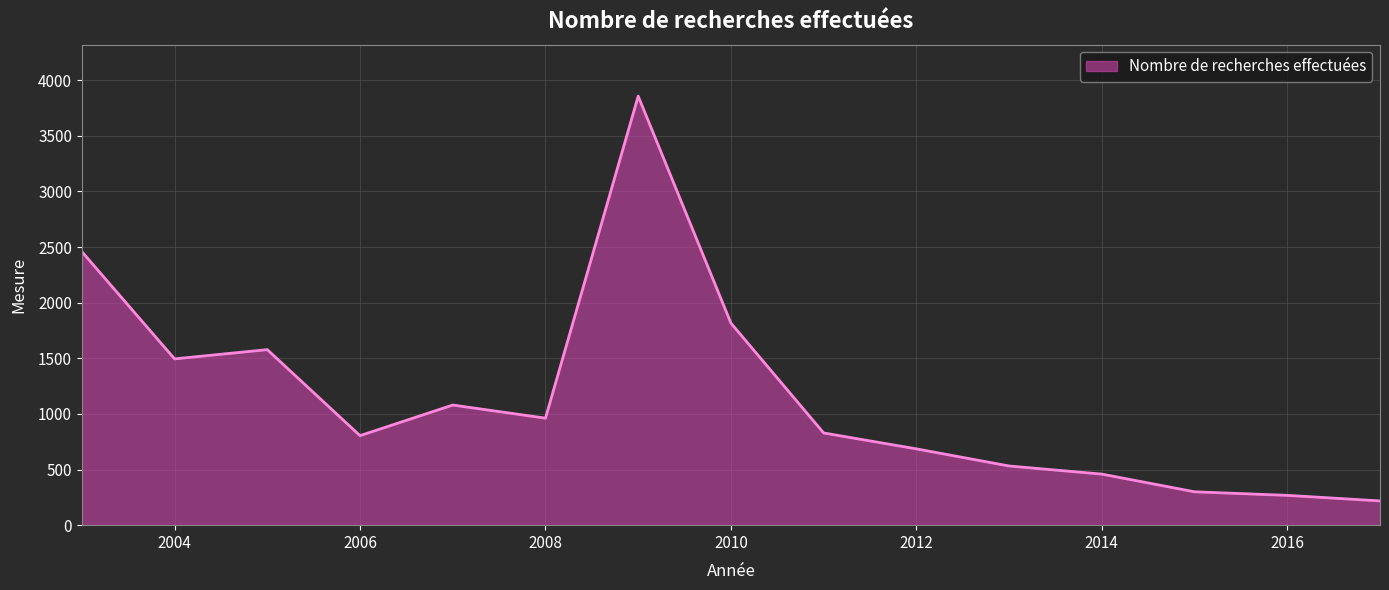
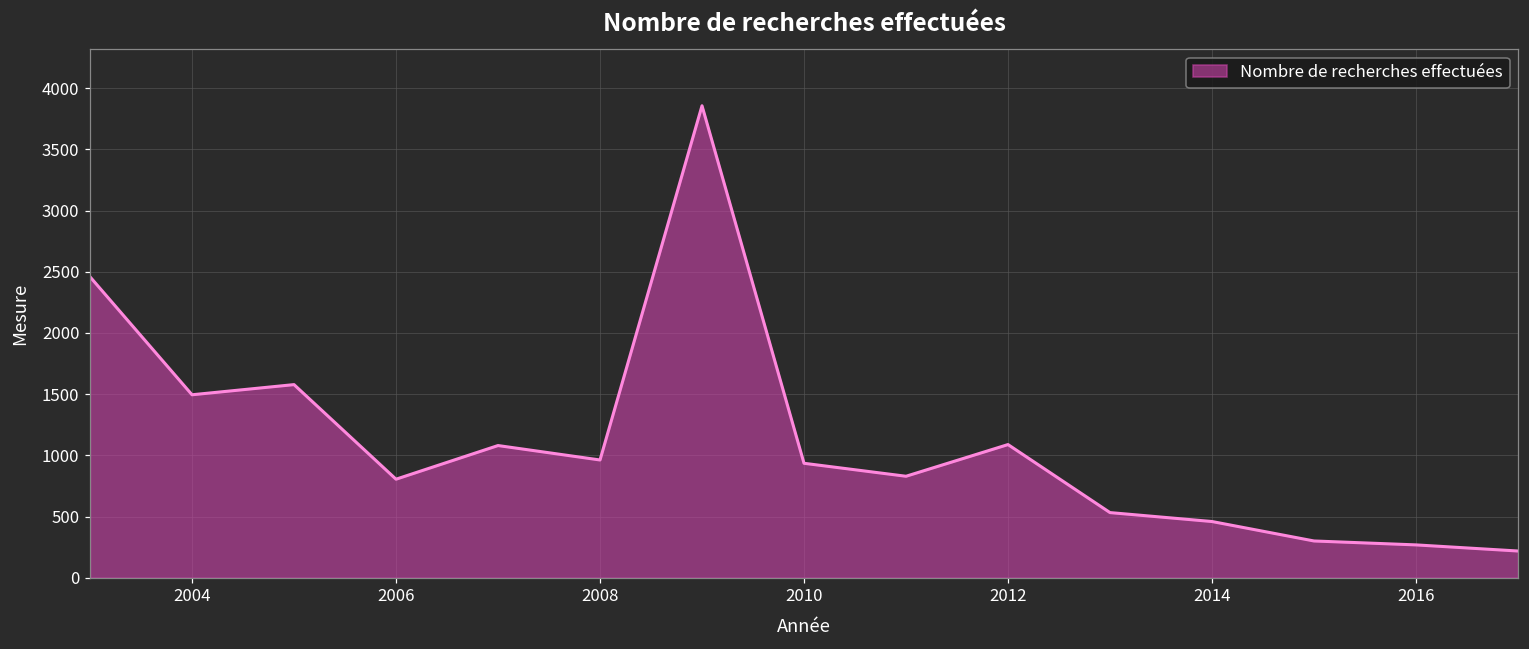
  {
    "2004": 1500,
    "2006": 800,
    "2008": 960,
-   "2010": 1820,
-   "2012": 690,
+   "2010": 940,
+   "2012": 1090,
    "2014": 460,
    "2016": 270
  }
